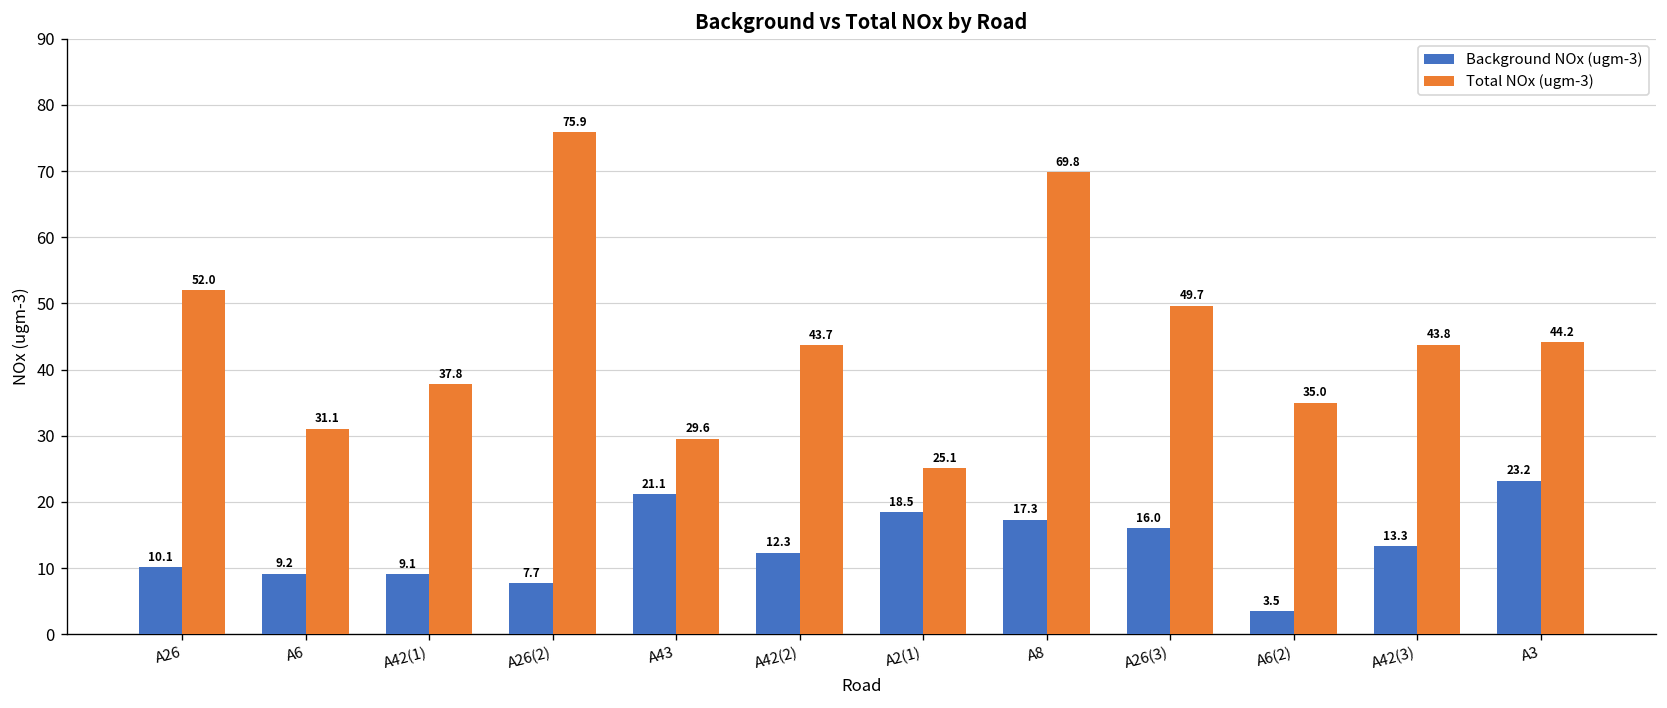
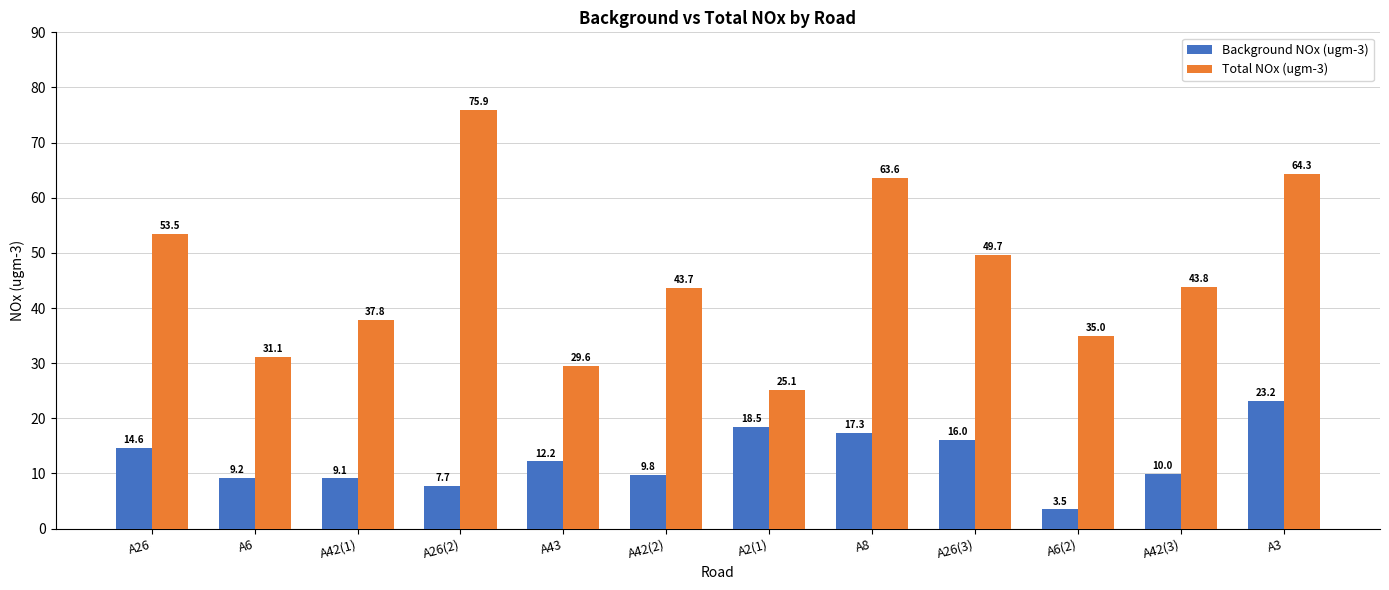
  {
    "Background NOx (ugm-3)": {
-     "A26": 10.1,
+     "A26": 14.6,
      "A6": 9.2,
      "A42(1)": 9.1,
      "A26(2)": 7.7,
-     "A43": 21.1,
-     "A42(2)": 12.3,
+     "A43": 12.2,
+     "A42(2)": 9.8,
      "A2(1)": 18.5,
      "A8": 17.3,
      "A26(3)": 16.0,
      "A6(2)": 3.5,
-     "A42(3)": 13.3,
+     "A42(3)": 10.0,
      "A3": 23.2
    },
    "Total NOx (ugm-3)": {
-     "A26": 52.0,
+     "A26": 53.5,
      "A6": 31.1,
      "A42(1)": 37.8,
      "A26(2)": 75.9,
      "A43": 29.6,
      "A42(2)": 43.7,
      "A2(1)": 25.1,
-     "A8": 69.8,
+     "A8": 63.6,
      "A26(3)": 49.7,
      "A6(2)": 35.0,
      "A42(3)": 43.8,
-     "A3": 44.2
+     "A3": 64.3
    }
  }
